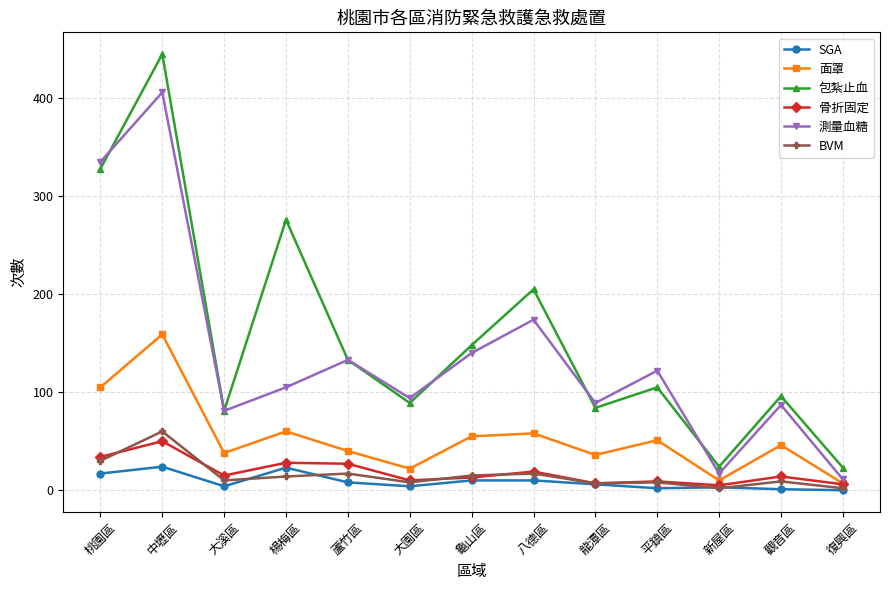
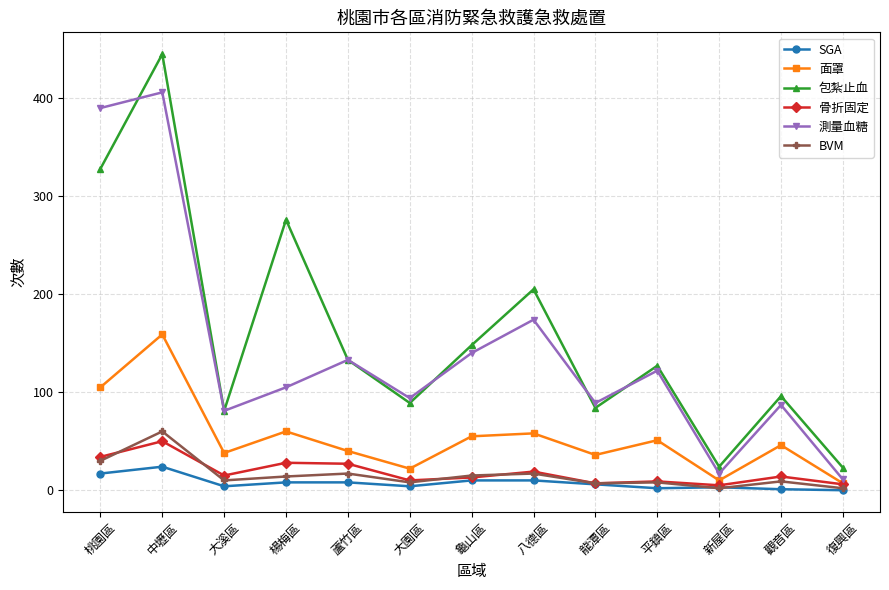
  {
    "SGA": {
      "桃園區": 20,
      "中壢區": 20,
      "大溪區": 0,
-     "楊梅區": 20,
+     "楊梅區": 10,
      "蘆竹區": 10,
      "大園區": 0,
      "龜山區": 10,
      "八德區": 10,
      "平鎮區": 0,
      "觀音區": 0
    },
    "面罩": {
      "桃園區": 110,
      "中壢區": 160,
      "大溪區": 40,
      "楊梅區": 60,
      "蘆竹區": 40,
      "大園區": 20,
      "龜山區": 60,
      "八德區": 60,
      "龍潭區": 40,
      "平鎮區": 50,
      "新屋區": 10,
      "觀音區": 50
    },
    "包紮止血": {
      "桃園區": 330,
      "中壢區": 450,
      "楊梅區": 280,
      "大園區": 90,
      "龜山區": 150,
      "八德區": 210,
      "龍潭區": 80,
-     "平鎮區": 110,
+     "平鎮區": 130,
      "新屋區": 20,
      "觀音區": 100,
      "復興區": 20
    },
    "骨折固定": {
      "桃園區": 30,
      "中壢區": 50,
      "大溪區": 20,
      "楊梅區": 30,
      "蘆竹區": 30,
      "觀音區": 10
    },
    "測量血糖": {
-     "桃園區": 340,
+     "桃園區": 390,
      "中壢區": 410,
      "楊梅區": 110,
      "大園區": 90,
      "龜山區": 140,
      "八德區": 170,
      "龍潭區": 90,
      "平鎮區": 120,
      "新屋區": 20,
      "觀音區": 90,
      "復興區": 10
    },
    "BVM": {
      "桃園區": 30,
      "中壢區": 60,
      "大溪區": 10,
      "楊梅區": 10,
      "蘆竹區": 20,
      "觀音區": 10
    }
  }
